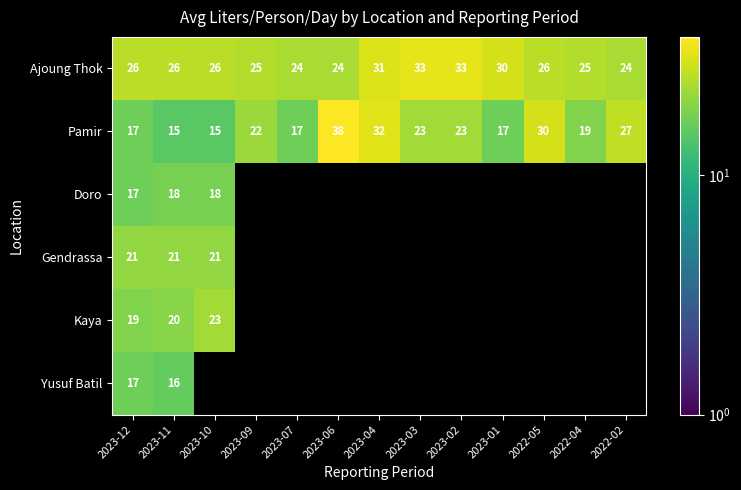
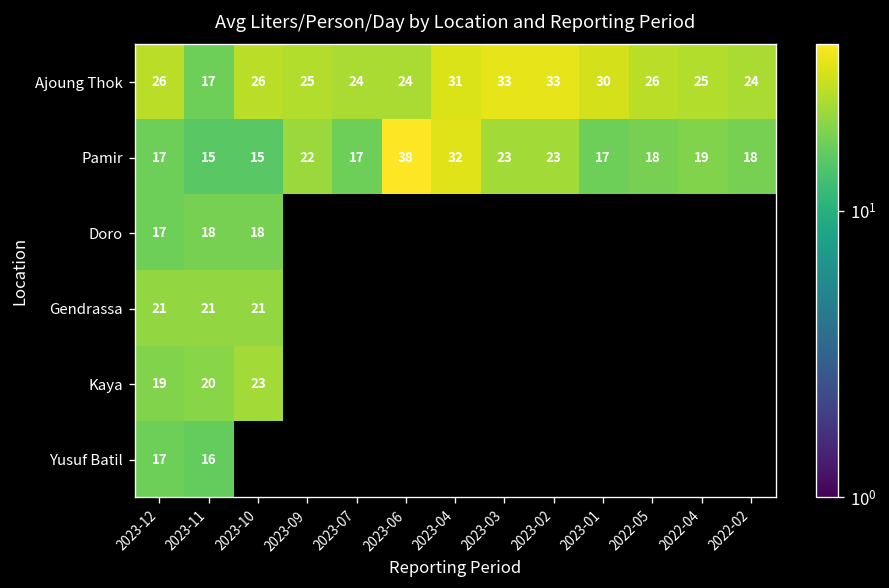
  {
    "Ajoung Thok": {
      "2023-12": 26,
-     "2023-11": 26,
+     "2023-11": 17,
      "2023-10": 26,
      "2023-09": 25,
      "2023-07": 24,
      "2023-06": 24,
      "2023-04": 31,
      "2023-03": 33,
      "2023-02": 33,
      "2023-01": 30,
      "2022-05": 26,
      "2022-04": 25,
      "2022-02": 24
    },
    "Pamir": {
      "2023-12": 17,
      "2023-11": 15,
      "2023-10": 15,
      "2023-09": 22,
      "2023-07": 17,
      "2023-06": 38,
      "2023-04": 32,
      "2023-03": 23,
      "2023-02": 23,
      "2023-01": 17,
-     "2022-05": 30,
+     "2022-05": 18,
      "2022-04": 19,
-     "2022-02": 27
+     "2022-02": 18
    },
    "Doro": {
      "2023-12": 17,
      "2023-11": 18,
      "2023-10": 18
    },
    "Gendrassa": {
      "2023-12": 21,
      "2023-11": 21,
      "2023-10": 21
    },
    "Kaya": {
      "2023-12": 19,
      "2023-11": 20,
      "2023-10": 23
    },
    "Yusuf Batil": {
      "2023-12": 17,
      "2023-11": 16
    }
  }
